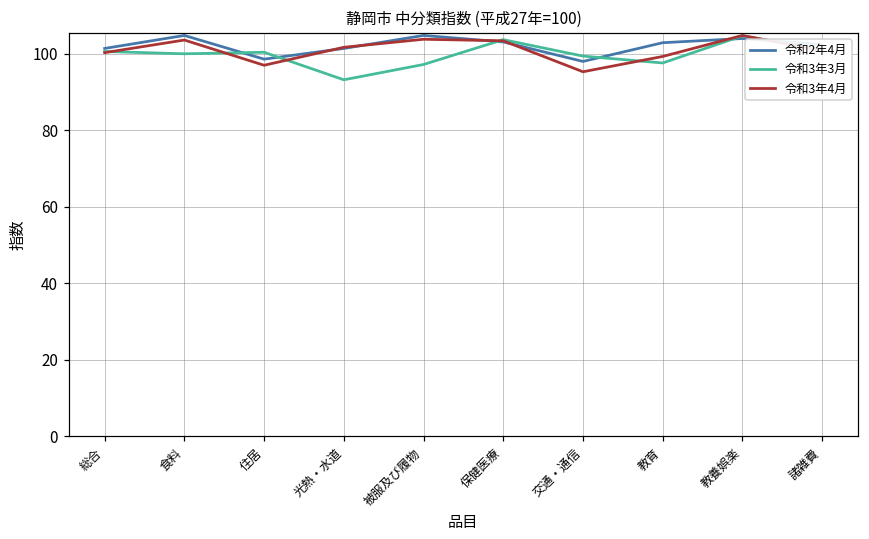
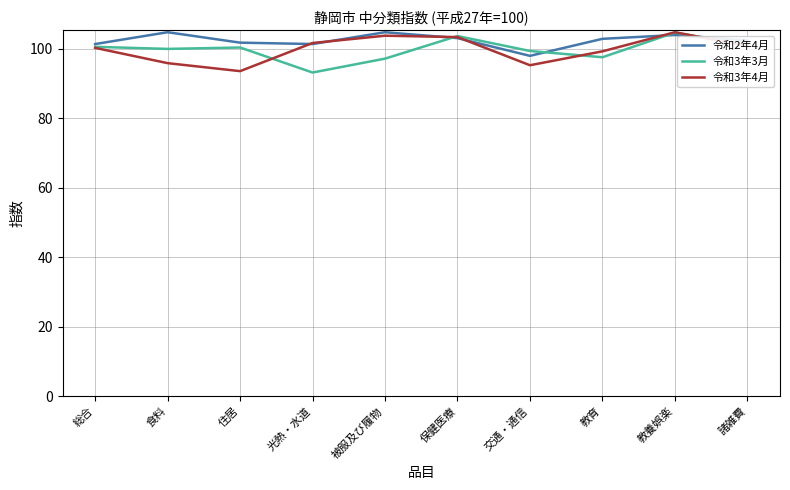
  {
    "令和2年4月": {
      "総合": 101,
      "食料": 105,
-     "住居": 99,
+     "住居": 102,
      "被服及び履物": 105,
      "交通・通信": 98,
      "教育": 103
    },
    "令和3年3月": {
      "食料": 100,
      "住居": 100,
      "光熱・水道": 93,
      "被服及び履物": 97,
      "交通・通信": 99,
      "教育": 98
    },
    "令和3年4月": {
-     "食料": 104,
-     "住居": 97,
+     "食料": 96,
+     "住居": 94,
      "被服及び履物": 104,
      "交通・通信": 95,
      "教育": 99
    }
  }
